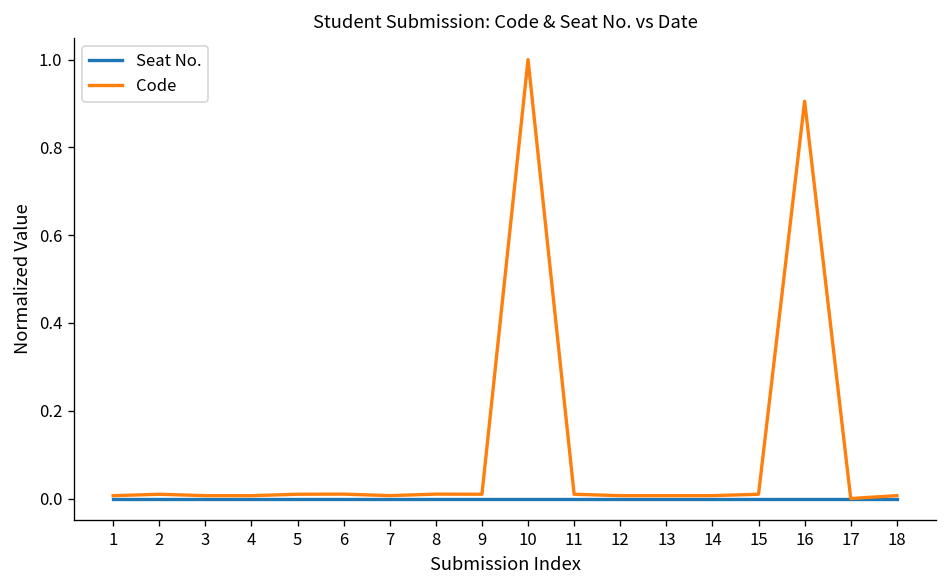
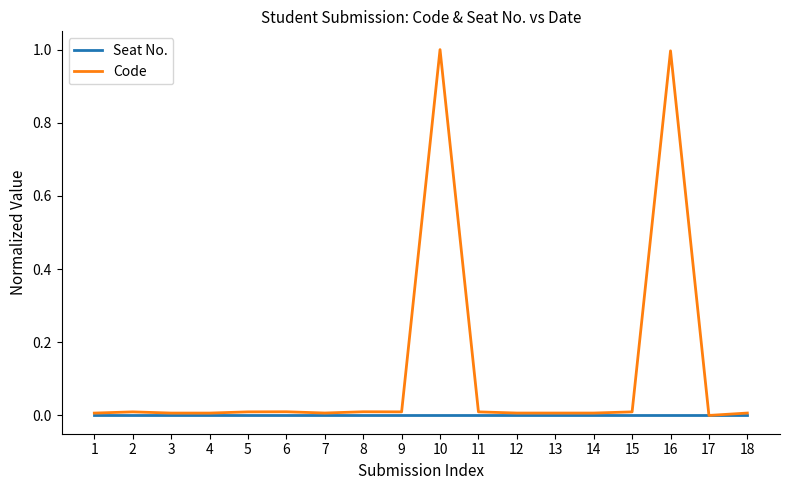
  {
    "Seat No.": {
      "2": 0.00,
      "5": 0.00,
      "6": 0.00,
      "8": 0.00,
      "9": 0.00,
      "10": 0.00,
      "11": 0.00,
      "15": 0.00,
      "16": 0.00
    },
    "Code": {
      "2": 0.01,
      "5": 0.01,
      "6": 0.01,
      "8": 0.01,
      "9": 0.01,
      "10": 1.00,
      "11": 0.01,
      "15": 0.01,
-     "16": 0.91
+     "16": 1.00
    }
  }
